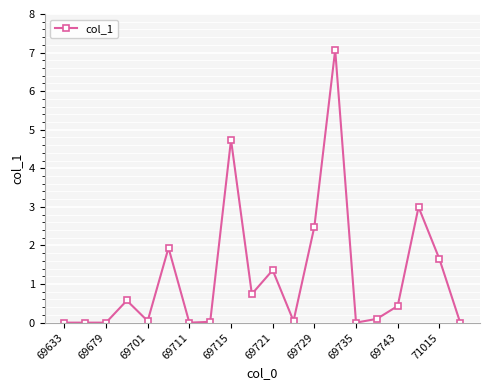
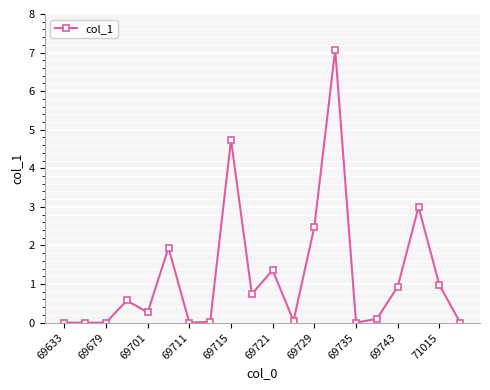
  {
    "69633": 0.0,
    "69679": 0.0,
-   "69701": 0.0,
+   "69701": 0.3,
    "69711": 0.0,
    "69715": 4.7,
    "69721": 1.4,
    "69729": 2.5,
    "69735": 0.0,
-   "69743": 0.4,
-   "71015": 1.7
+   "69743": 0.9,
+   "71015": 1.0
  }
